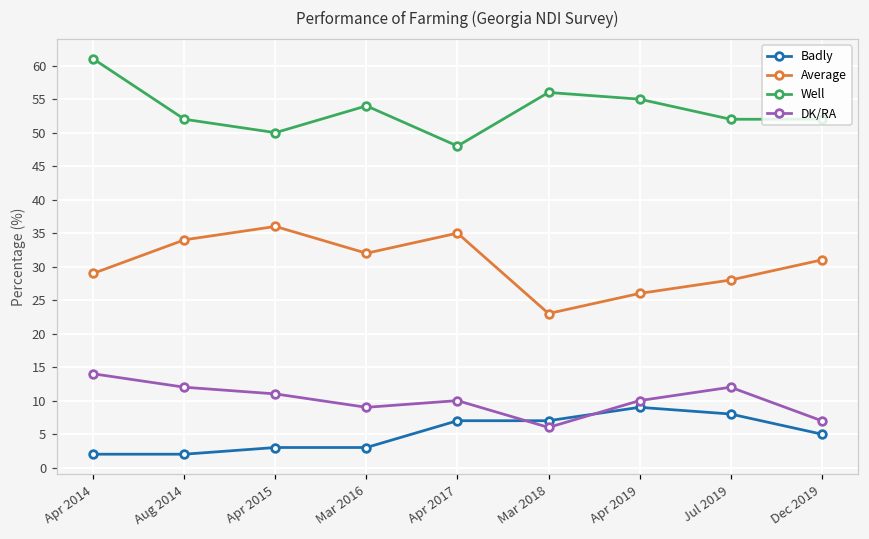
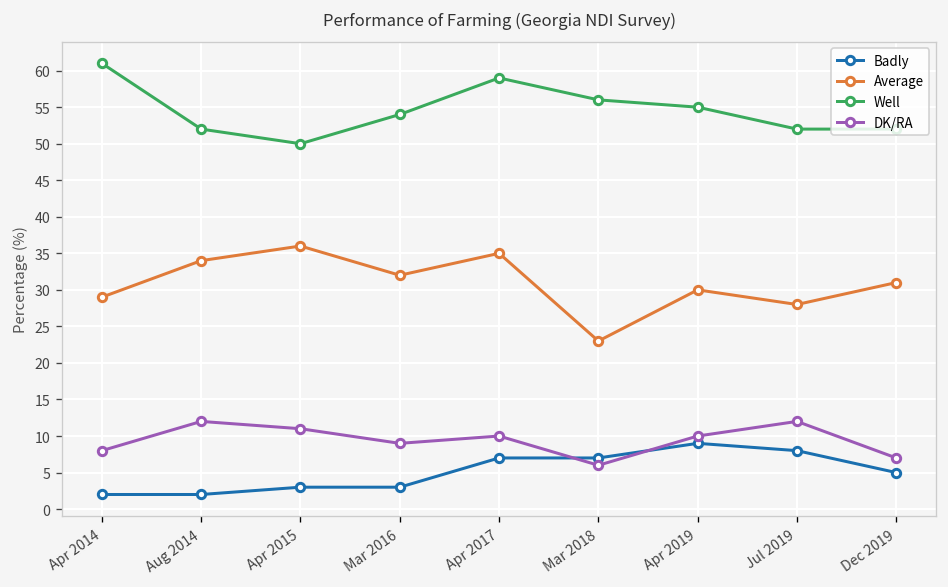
  {
    "Badly": {
      "Apr 2014": 2,
      "Aug 2014": 2,
      "Apr 2015": 3,
      "Mar 2016": 3,
      "Apr 2017": 7,
      "Mar 2018": 7,
      "Apr 2019": 9,
      "Jul 2019": 8,
      "Dec 2019": 5
    },
    "Average": {
      "Apr 2014": 29,
      "Aug 2014": 34,
      "Apr 2015": 36,
      "Mar 2016": 32,
      "Apr 2017": 35,
      "Mar 2018": 23,
-     "Apr 2019": 26,
+     "Apr 2019": 30,
      "Jul 2019": 28,
      "Dec 2019": 31
    },
    "Well": {
      "Apr 2014": 61,
      "Aug 2014": 52,
      "Apr 2015": 50,
      "Mar 2016": 54,
-     "Apr 2017": 48,
+     "Apr 2017": 59,
      "Mar 2018": 56,
      "Apr 2019": 55,
      "Jul 2019": 52,
      "Dec 2019": 52
    },
    "DK/RA": {
-     "Apr 2014": 14,
+     "Apr 2014": 8,
      "Aug 2014": 12,
      "Apr 2015": 11,
      "Mar 2016": 9,
      "Apr 2017": 10,
      "Mar 2018": 6,
      "Apr 2019": 10,
      "Jul 2019": 12,
      "Dec 2019": 7
    }
  }
